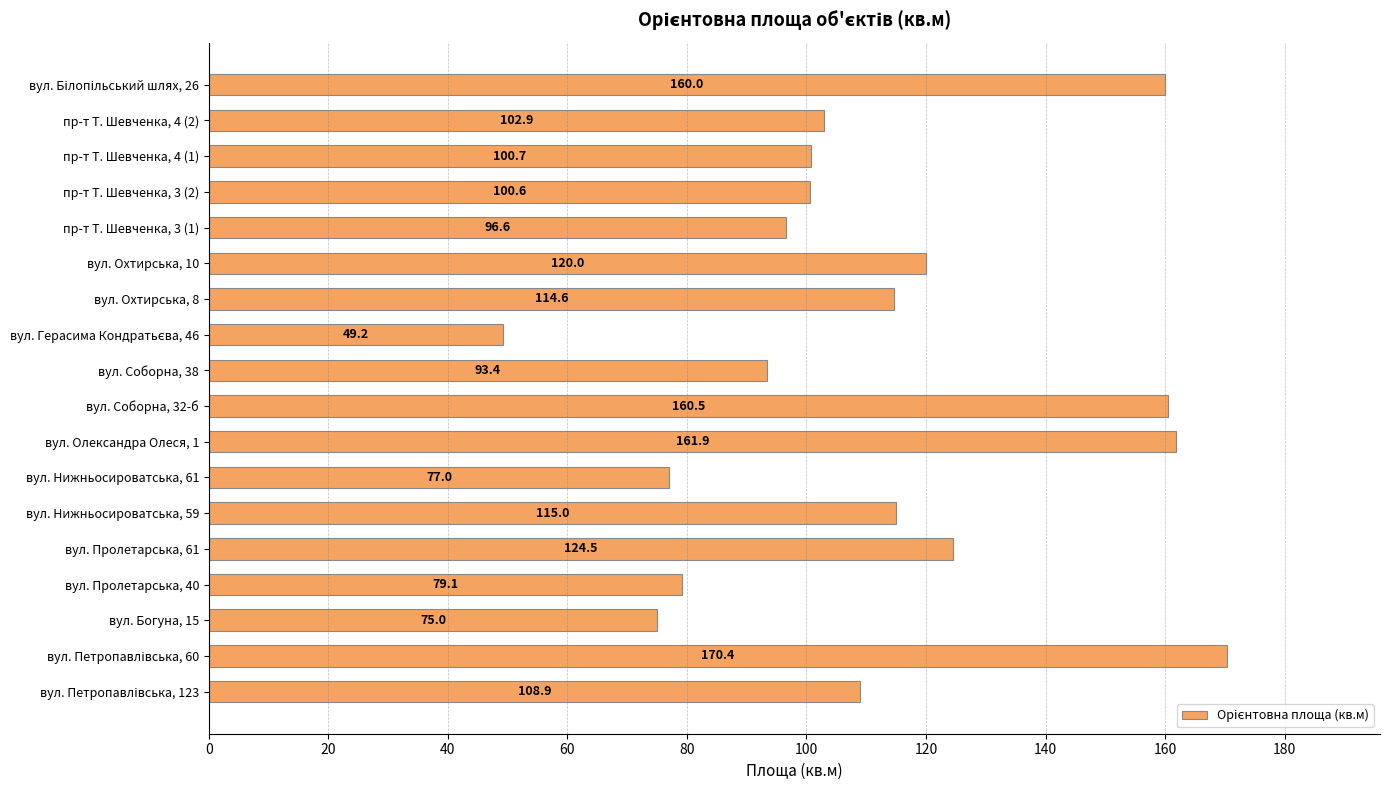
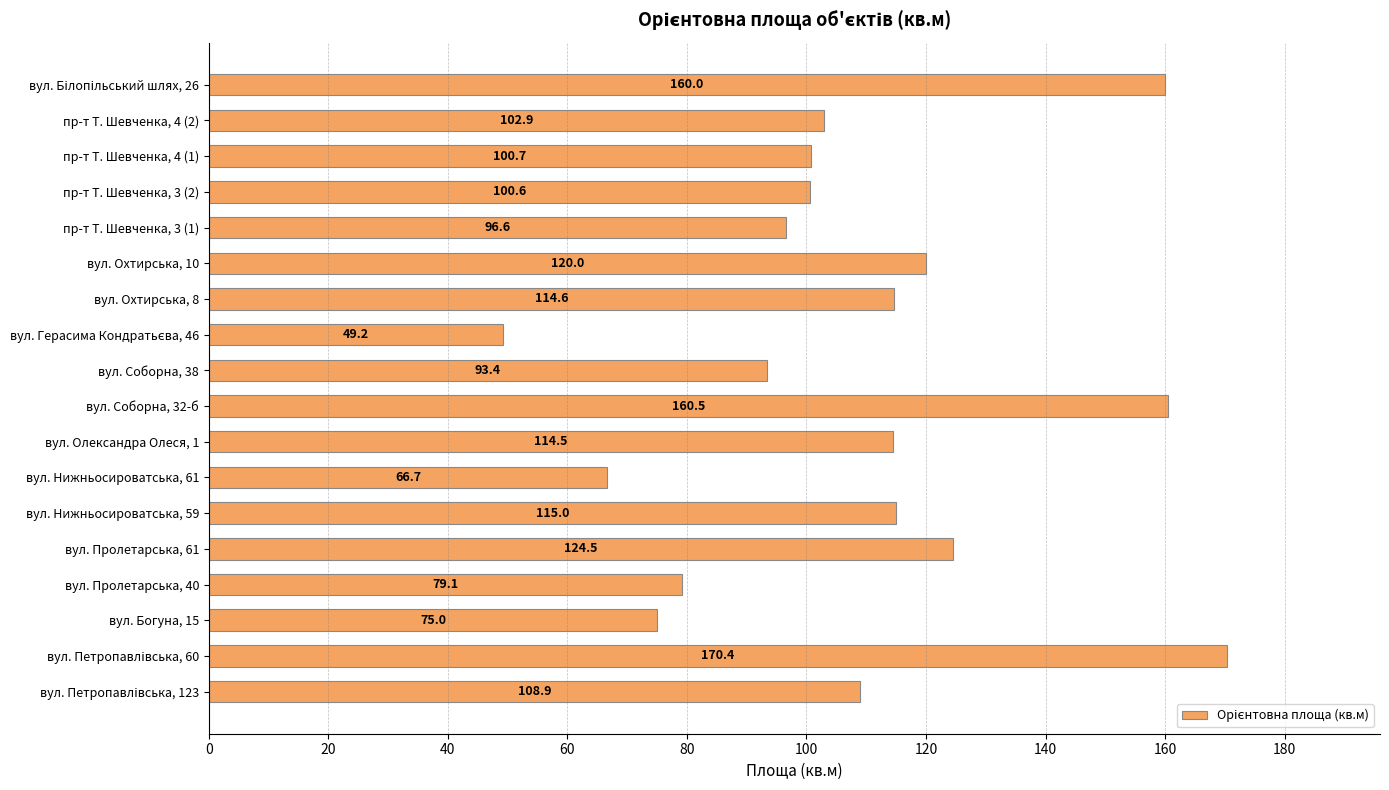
  {
    "вул. Білопільський шлях, 26": 160.0,
    "пр-т Т. Шевченка, 4 (2)": 102.9,
    "пр-т Т. Шевченка, 4 (1)": 100.7,
    "пр-т Т. Шевченка, 3 (2)": 100.6,
    "пр-т Т. Шевченка, 3 (1)": 96.6,
    "вул. Охтирська, 10": 120.0,
    "вул. Охтирська, 8": 114.6,
    "вул. Герасима Кондратьєва, 46": 49.2,
    "вул. Соборна, 38": 93.4,
    "вул. Соборна, 32-б": 160.5,
-   "вул. Олександра Олеся, 1": 161.9,
-   "вул. Нижньосироватська, 61": 77.0,
+   "вул. Олександра Олеся, 1": 114.5,
+   "вул. Нижньосироватська, 61": 66.7,
    "вул. Нижньосироватська, 59": 115.0,
    "вул. Пролетарська, 61": 124.5,
    "вул. Пролетарська, 40": 79.1,
    "вул. Богуна, 15": 75.0,
    "вул. Петропавлівська, 60": 170.4,
    "вул. Петропавлівська, 123": 108.9
  }
